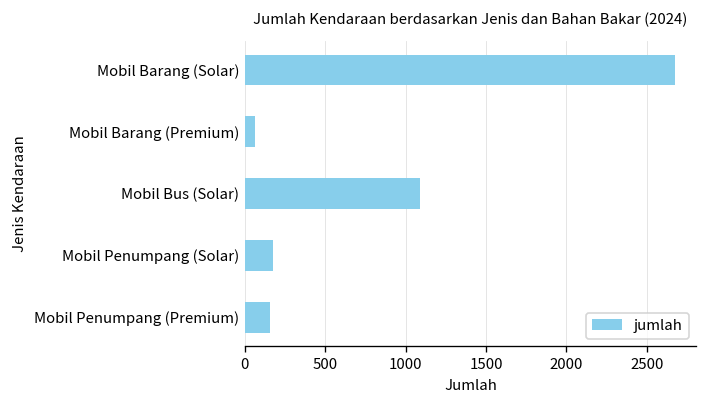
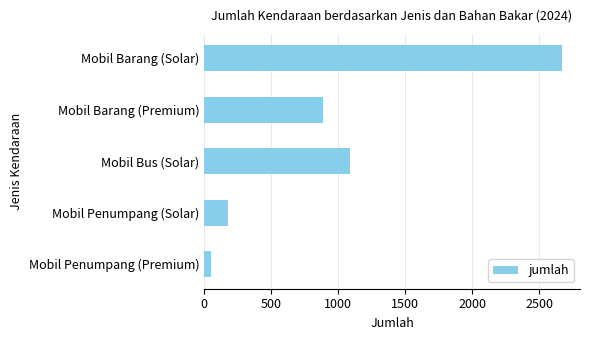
  {
    "Mobil Barang (Solar)": 2670,
-   "Mobil Barang (Premium)": 70,
+   "Mobil Barang (Premium)": 890,
    "Mobil Bus (Solar)": 1090,
    "Mobil Penumpang (Solar)": 180,
-   "Mobil Penumpang (Premium)": 150
+   "Mobil Penumpang (Premium)": 50
  }
